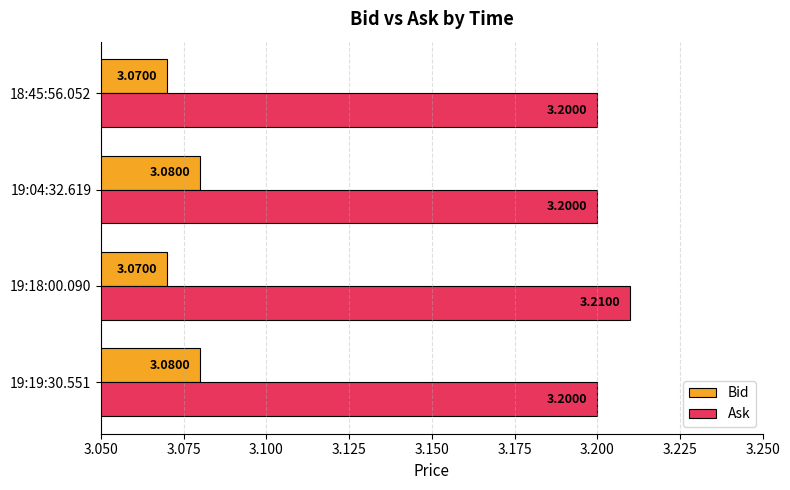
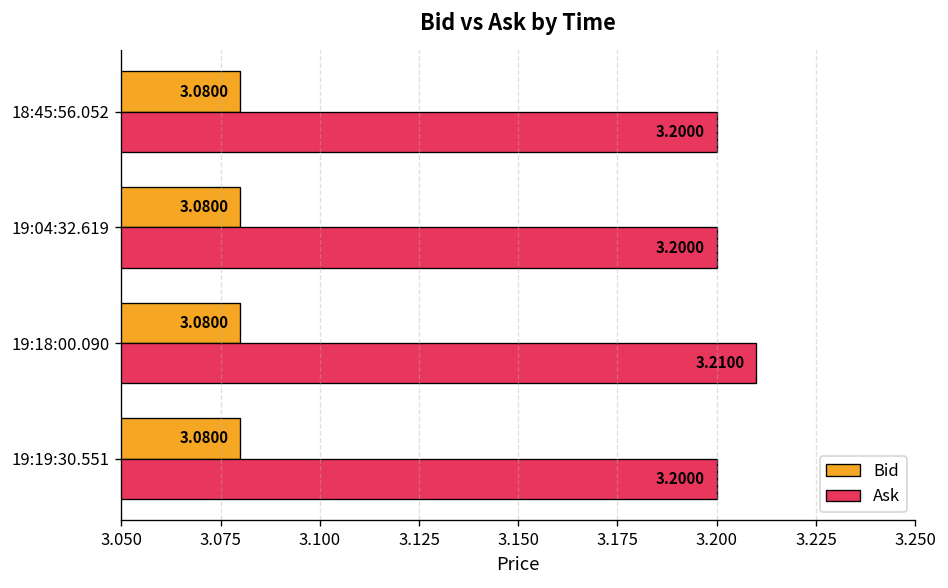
  {
    "Bid": {
-     "18:45:56.052": 3.0700,
+     "18:45:56.052": 3.0800,
      "19:04:32.619": 3.0800,
-     "19:18:00.090": 3.0700,
+     "19:18:00.090": 3.0800,
      "19:19:30.551": 3.0800
    },
    "Ask": {
      "18:45:56.052": 3.2000,
      "19:04:32.619": 3.2000,
      "19:18:00.090": 3.2100,
      "19:19:30.551": 3.2000
    }
  }
